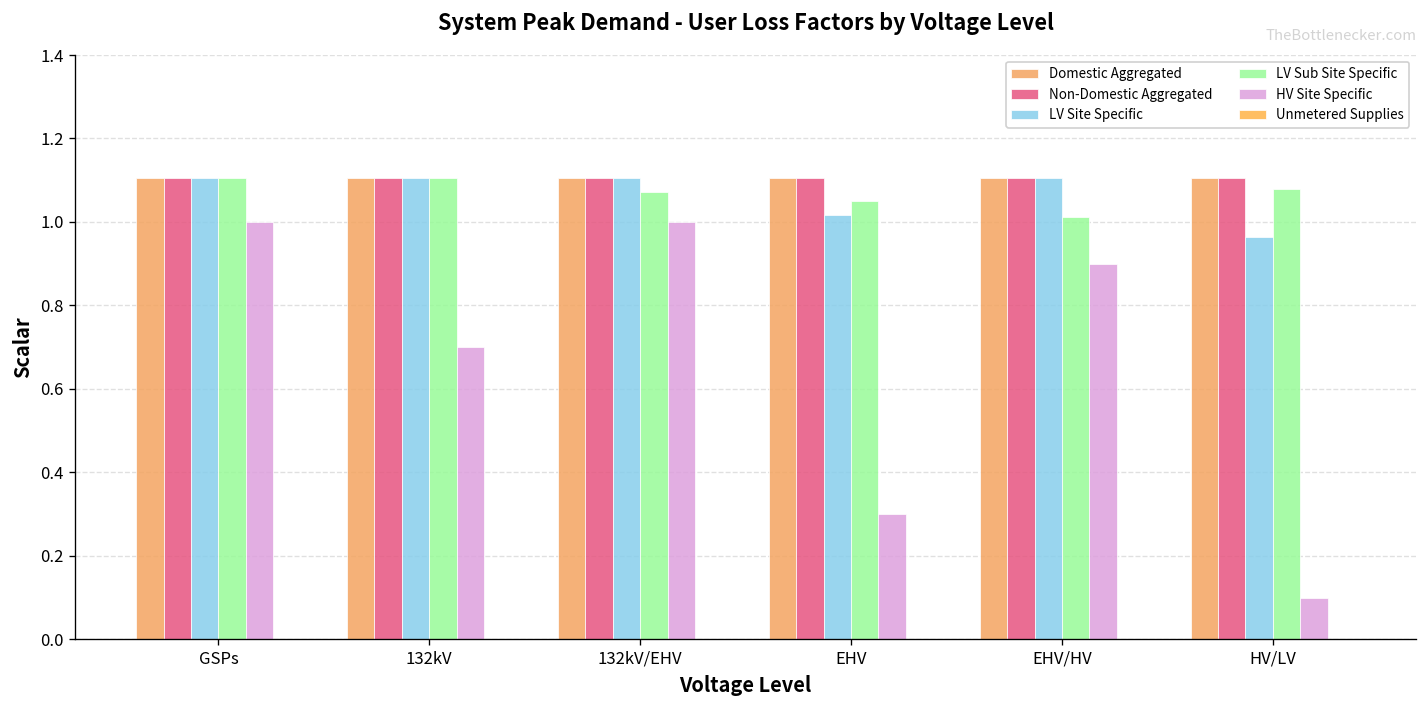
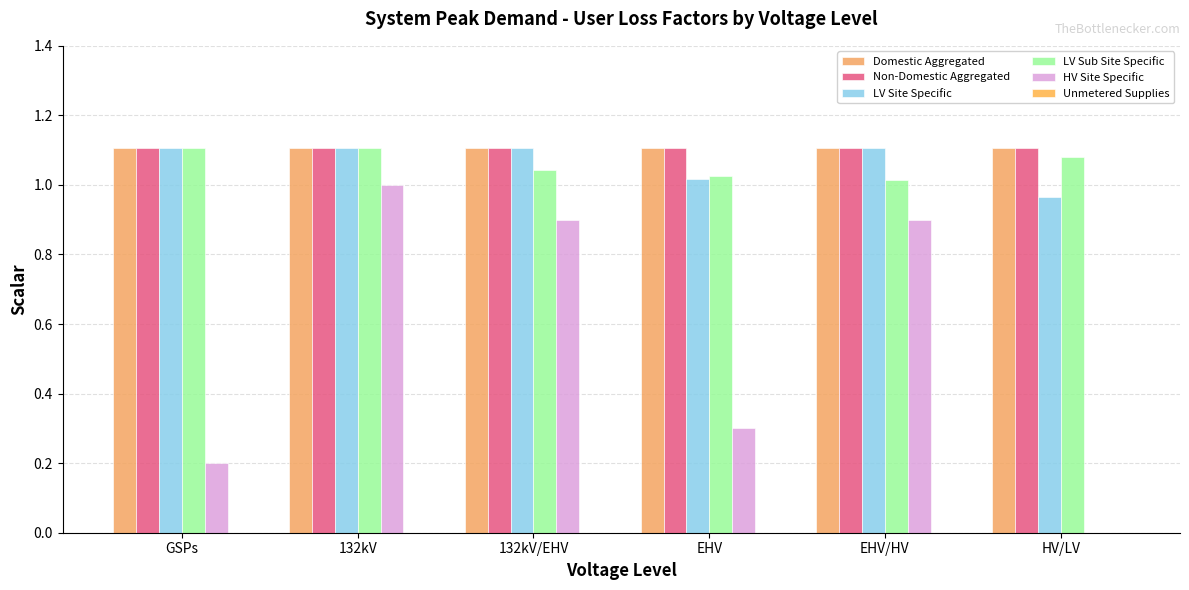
  {
    "Non-Domestic Aggregated": {
      "GSPs": 1.11,
      "132kV": 1.11,
      "132kV/EHV": 1.11,
      "EHV": 1.11,
      "EHV/HV": 1.11,
      "HV/LV": 1.11
    },
    "LV Site Specific": {
      "GSPs": 1.11,
      "132kV": 1.11,
      "132kV/EHV": 1.11,
      "EHV": 1.02,
      "EHV/HV": 1.11,
      "HV/LV": 0.97
    },
    "LV Sub Site Specific": {
      "GSPs": 1.11,
      "132kV": 1.11,
-     "132kV/EHV": 1.07,
-     "EHV": 1.05,
+     "132kV/EHV": 1.04,
+     "EHV": 1.03,
      "EHV/HV": 1.01,
      "HV/LV": 1.08
    },
    "HV Site Specific": {
-     "GSPs": 1.0,
-     "132kV": 0.7,
-     "132kV/EHV": 1.0,
+     "GSPs": 0.2,
+     "132kV": 1.0,
+     "132kV/EHV": 0.9,
      "EHV": 0.3,
      "EHV/HV": 0.9,
-     "HV/LV": 0.1
+     "HV/LV": 0.0
    }
  }
